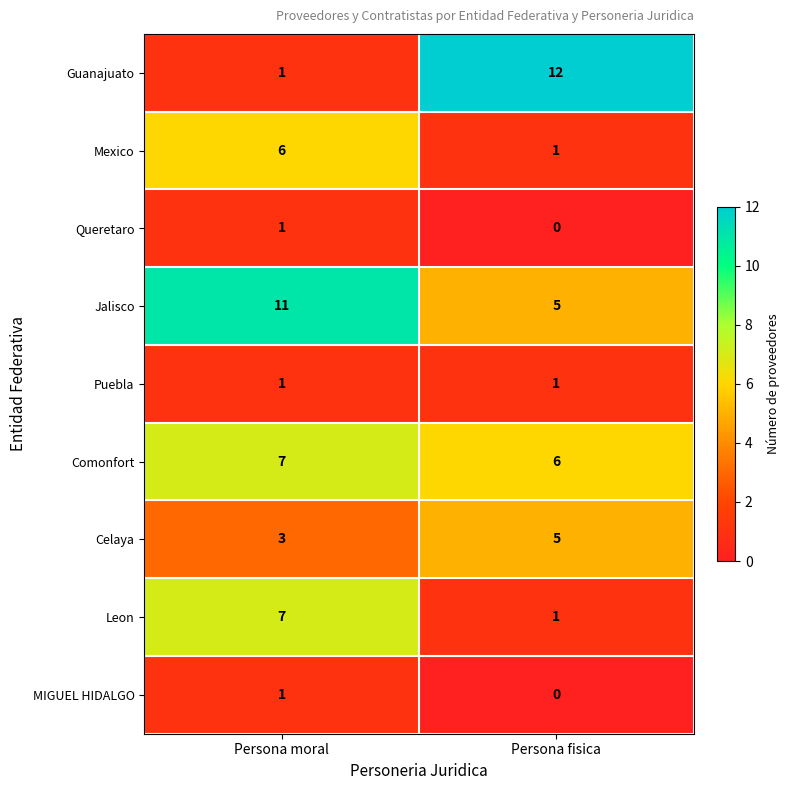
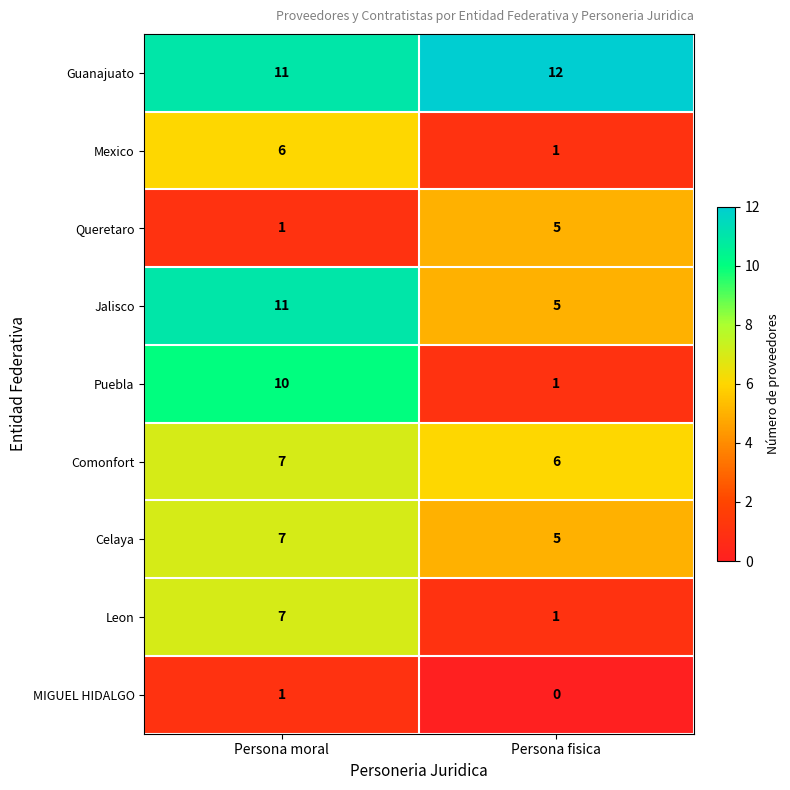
  {
    "Guanajuato": {
-     "Persona moral": 1,
+     "Persona moral": 11,
      "Persona fisica": 12
    },
    "Mexico": {
      "Persona moral": 6,
      "Persona fisica": 1
    },
    "Queretaro": {
      "Persona moral": 1,
-     "Persona fisica": 0
+     "Persona fisica": 5
    },
    "Jalisco": {
      "Persona moral": 11,
      "Persona fisica": 5
    },
    "Puebla": {
-     "Persona moral": 1,
+     "Persona moral": 10,
      "Persona fisica": 1
    },
    "Comonfort": {
      "Persona moral": 7,
      "Persona fisica": 6
    },
    "Celaya": {
-     "Persona moral": 3,
+     "Persona moral": 7,
      "Persona fisica": 5
    },
    "Leon": {
      "Persona moral": 7,
      "Persona fisica": 1
    },
    "MIGUEL HIDALGO": {
      "Persona moral": 1,
      "Persona fisica": 0
    }
  }
